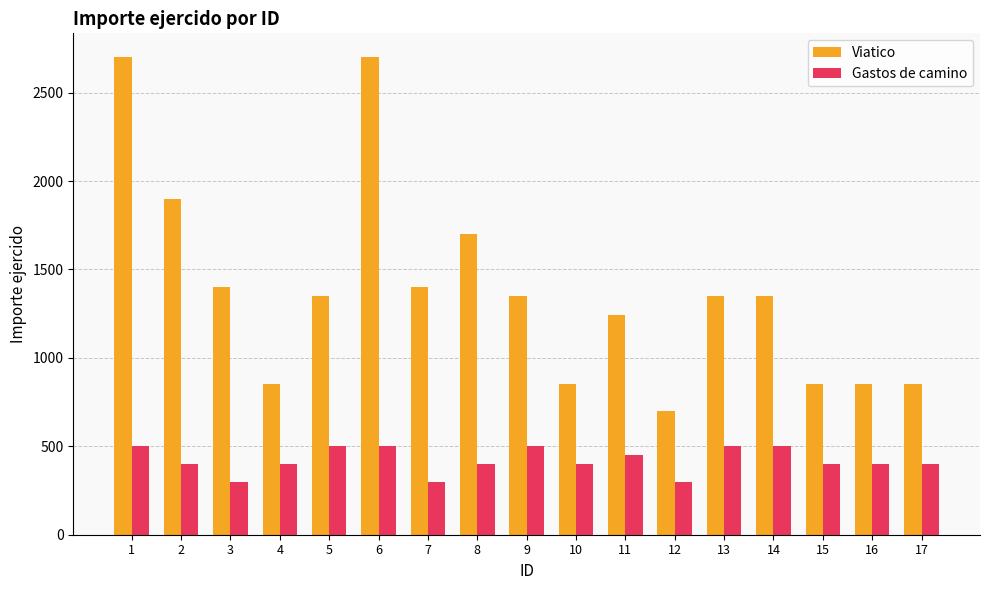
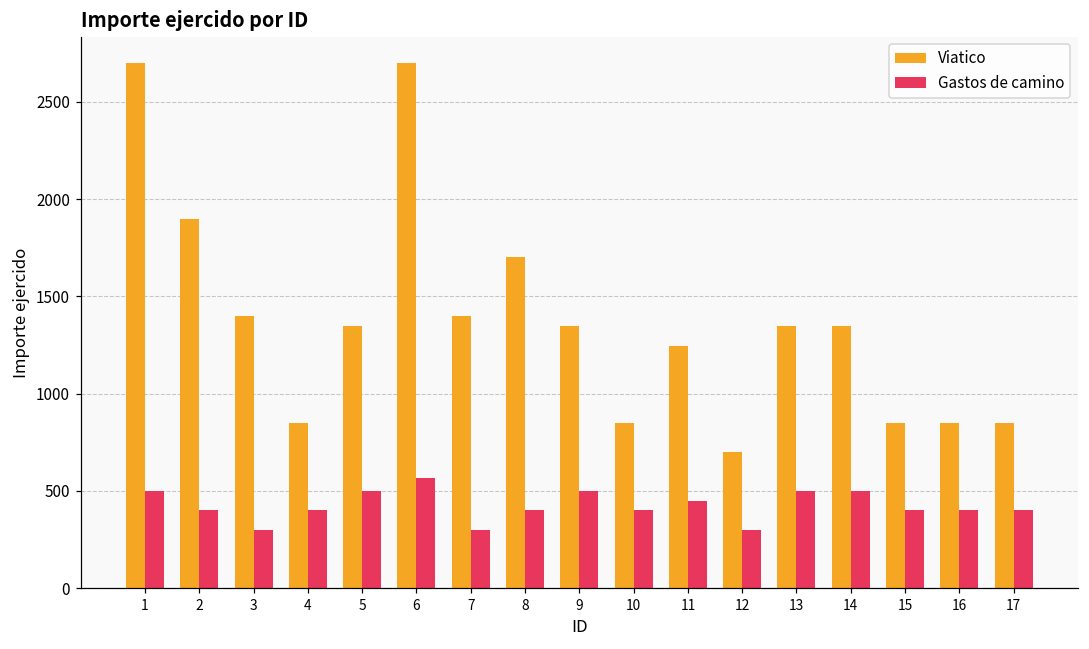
  {
    "Viatico": {
      "1": 2700,
      "2": 1900,
      "3": 1400,
      "4": 850,
      "5": 1350,
      "6": 2700,
      "7": 1400,
      "8": 1700,
      "9": 1350,
      "10": 850,
      "11": 1240,
      "12": 700,
      "13": 1350,
      "14": 1350,
      "15": 850,
      "16": 850,
      "17": 850
    },
    "Gastos de camino": {
      "1": 500,
      "2": 400,
      "3": 300,
      "4": 400,
      "5": 500,
-     "6": 500,
+     "6": 570,
      "7": 300,
      "8": 400,
      "9": 500,
      "10": 400,
      "11": 450,
      "12": 300,
      "13": 500,
      "14": 500,
      "15": 400,
      "16": 400,
      "17": 400
    }
  }
